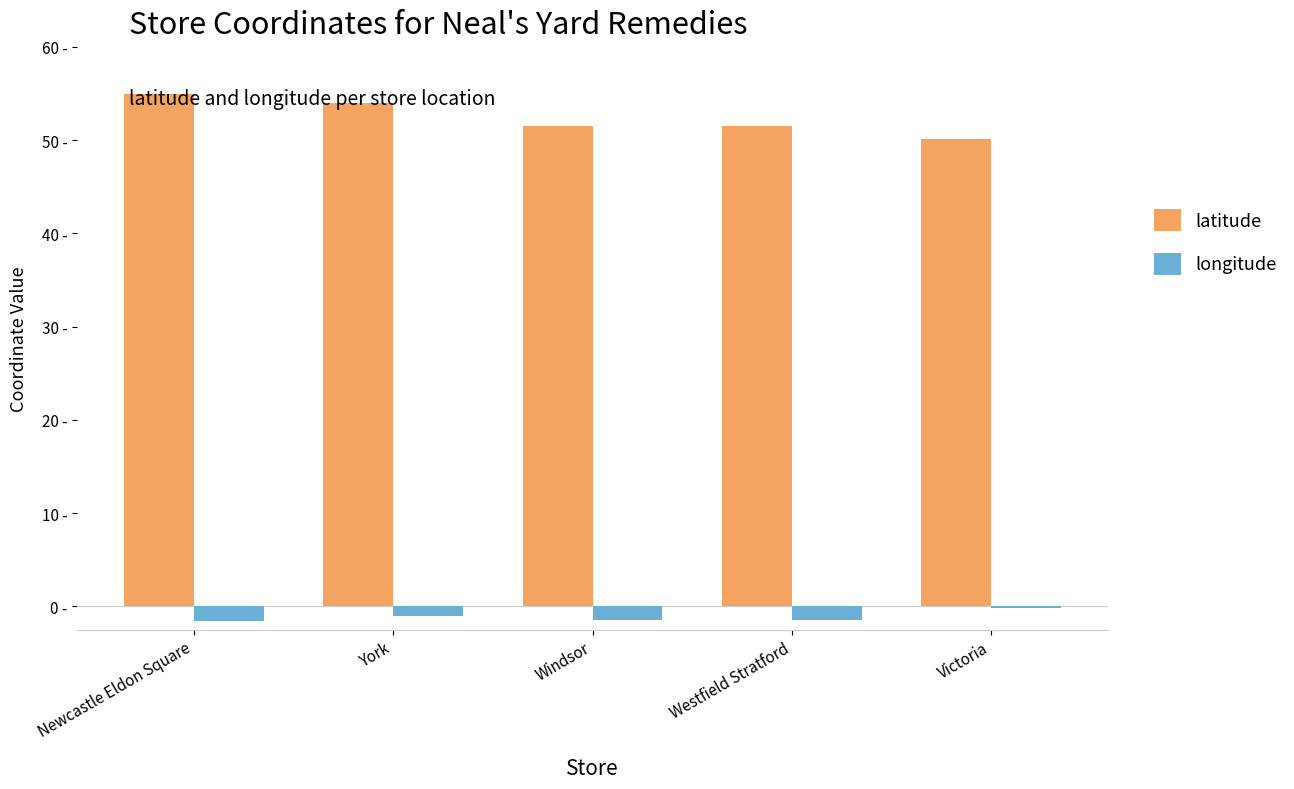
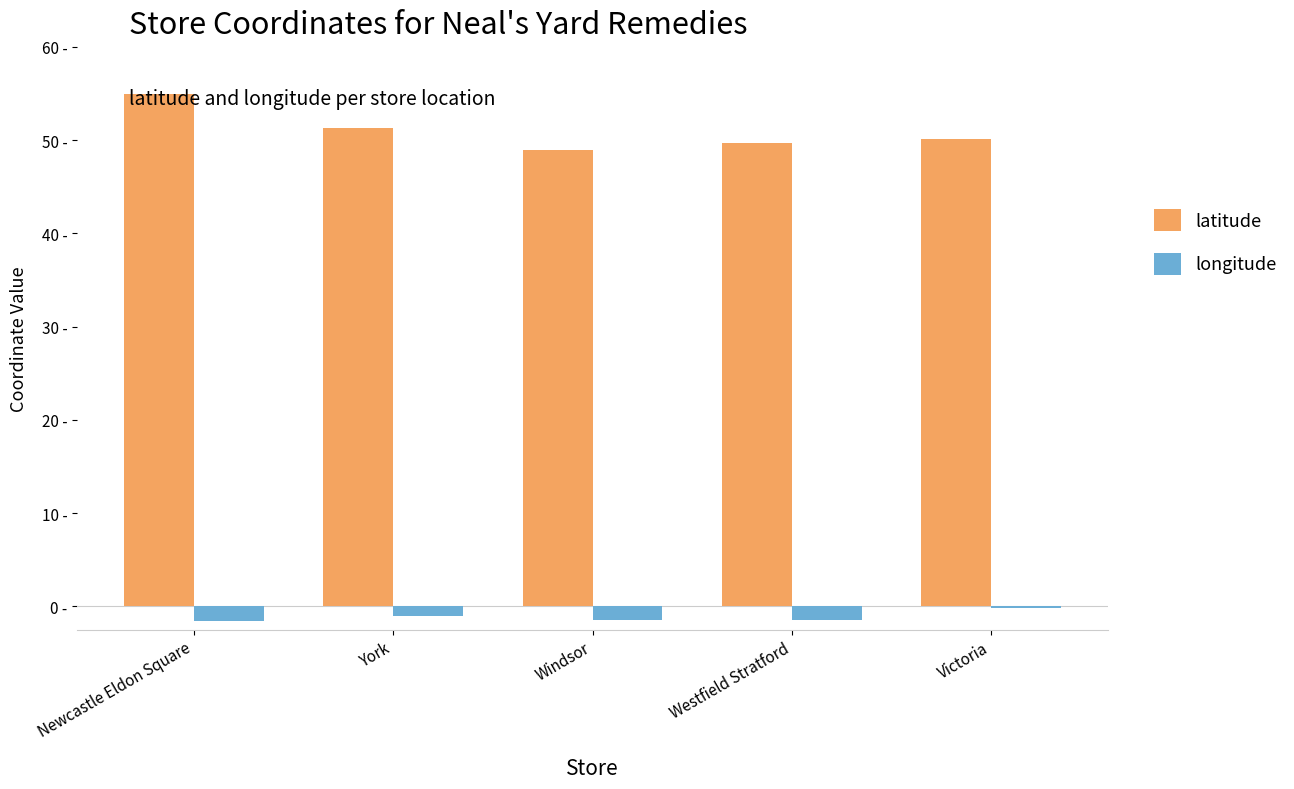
  {
    "latitude": {
      "Newcastle Eldon Square": "55 -",
-     "York": "54 -",
-     "Windsor": "51 -",
-     "Westfield Stratford": "52 -",
+     "York": "51 -",
+     "Windsor": "49 -",
+     "Westfield Stratford": "50 -",
      "Victoria": "50 -"
    },
    "longitude": {
      "Newcastle Eldon Square": "-2 -",
      "York": "-1 -",
      "Windsor": "-2 -",
      "Westfield Stratford": "-1 -"
    }
  }
